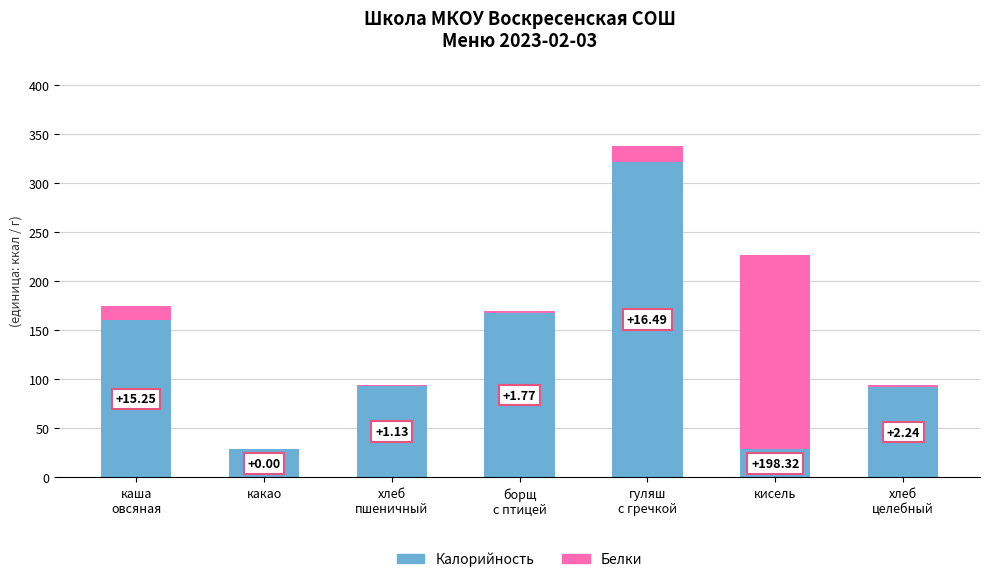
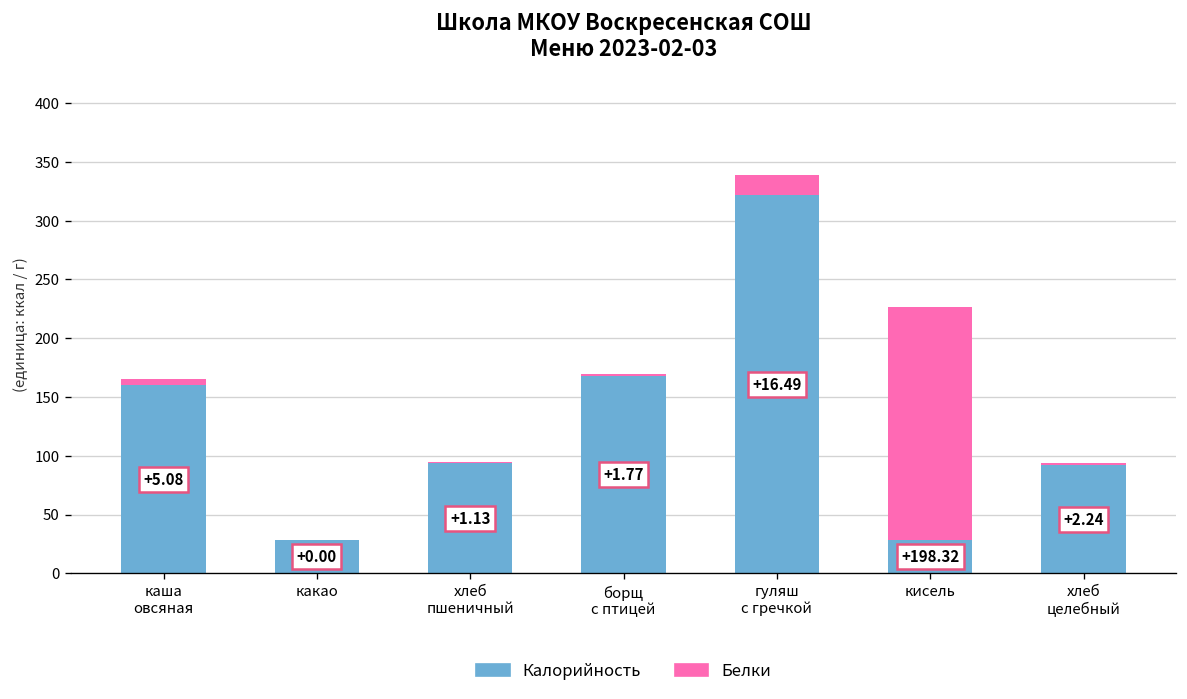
  {
    "Белки": {
-     "каша овсяная": "+15.25"
+     "каша овсяная": "+5.08"
    }
  }
